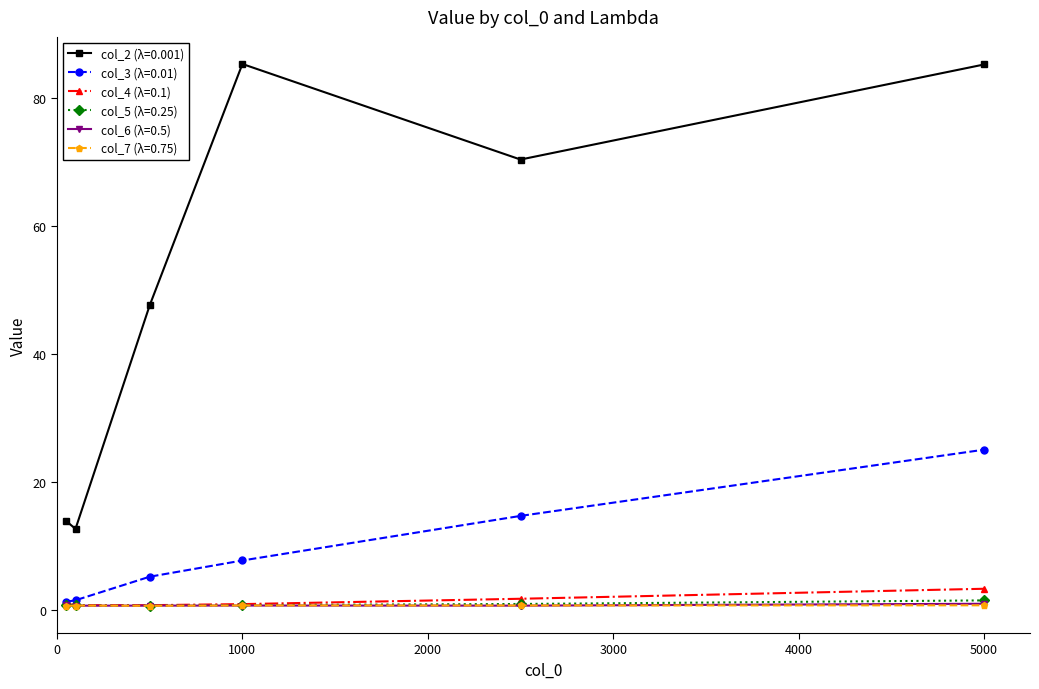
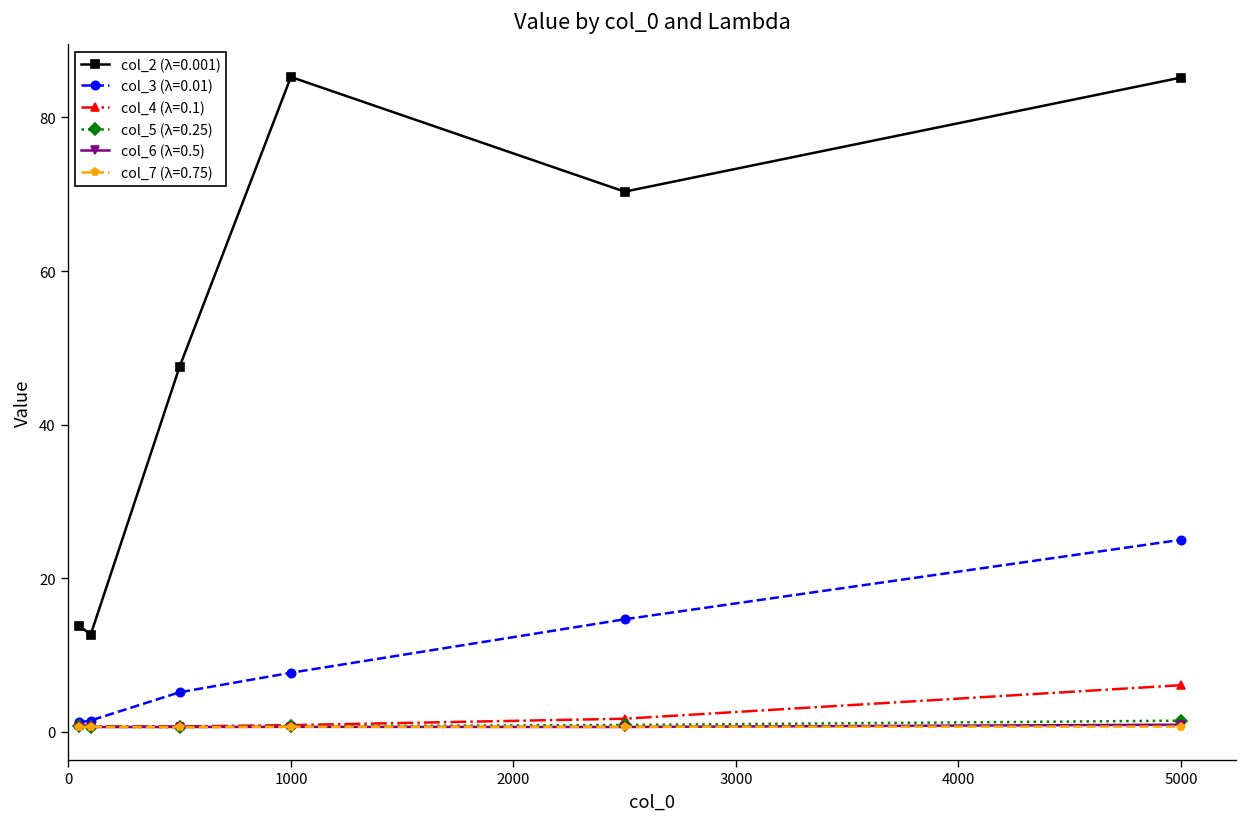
  {
    "col_2 (λ=0.001)": {
      "1000": 85,
      "5000": 85
    },
    "col_3 (λ=0.01)": {
      "1000": 8,
      "5000": 25
    },
    "col_4 (λ=0.1)": {
-     "5000": 3
+     "5000": 6
    },
    "col_5 (λ=0.25)": {
      "5000": 1
    }
  }
